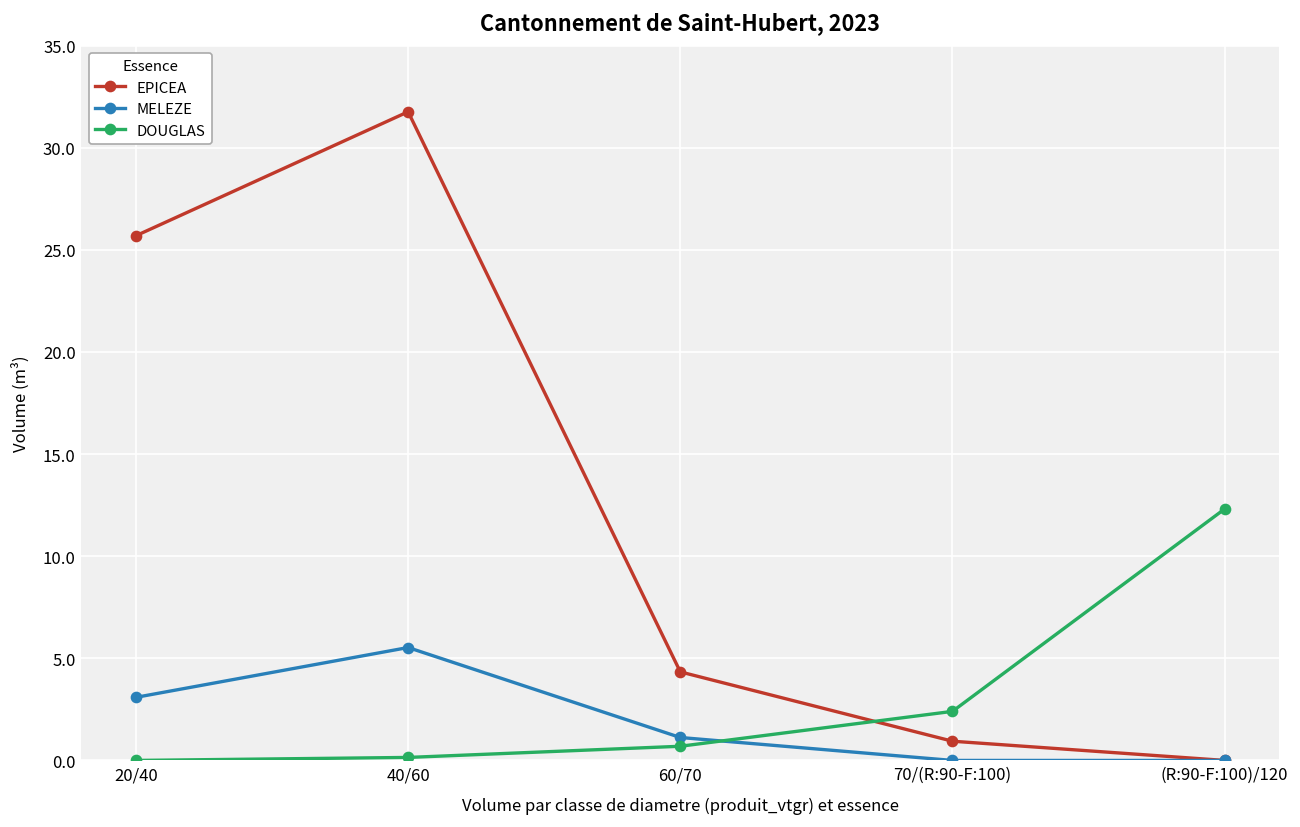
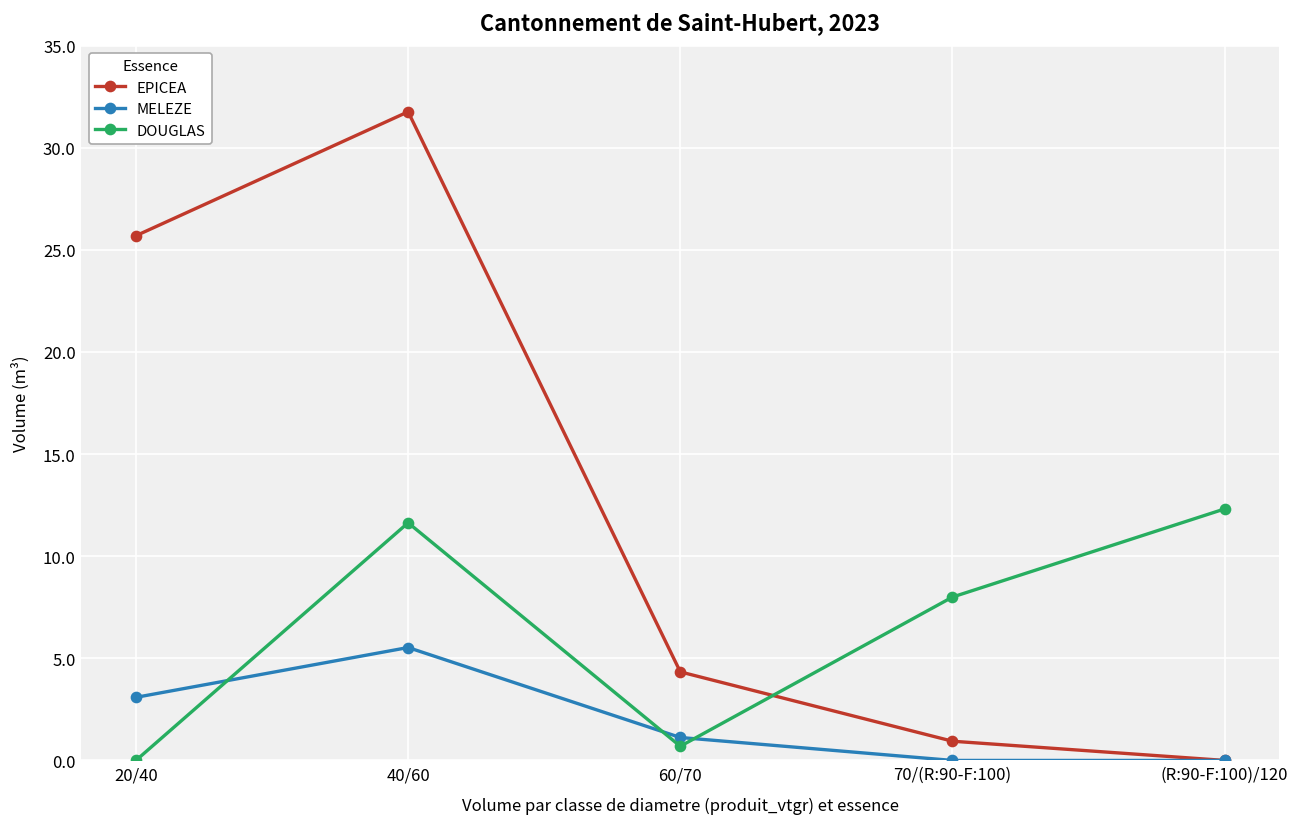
  {
    "EPICEA": {
      "20/40": 25.7,
      "40/60": 31.8,
      "60/70": 4.3,
      "70/(R:90-F:100)": 0.9
    },
    "MELEZE": {
      "20/40": 3.1,
      "40/60": 5.5,
      "60/70": 1.1,
      "70/(R:90-F:100)": 0.0
    },
    "DOUGLAS": {
      "20/40": 0.0,
-     "40/60": 0.1,
+     "40/60": 11.6,
      "60/70": 0.7,
-     "70/(R:90-F:100)": 2.4,
+     "70/(R:90-F:100)": 8.0,
      "(R:90-F:100)/120": 12.3
    }
  }
